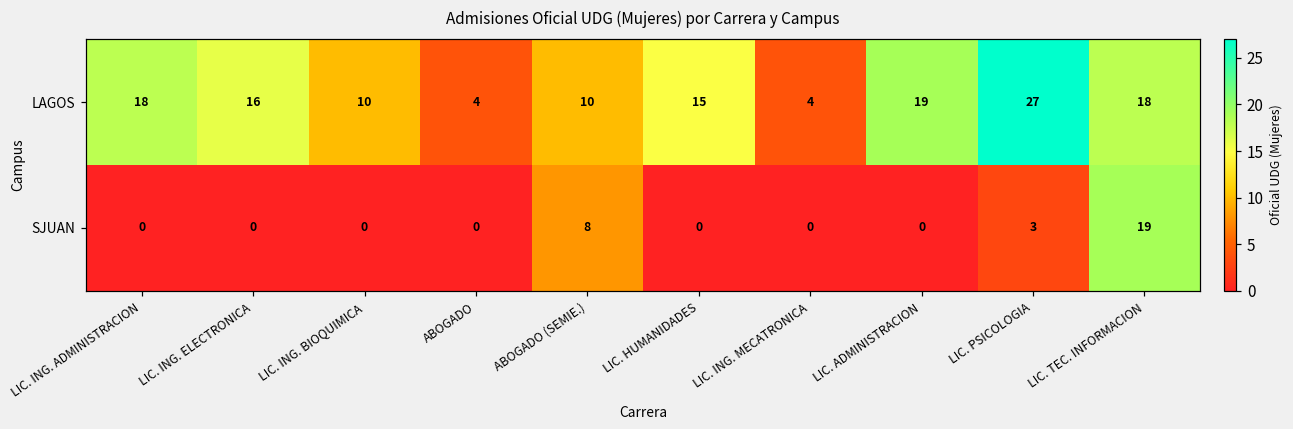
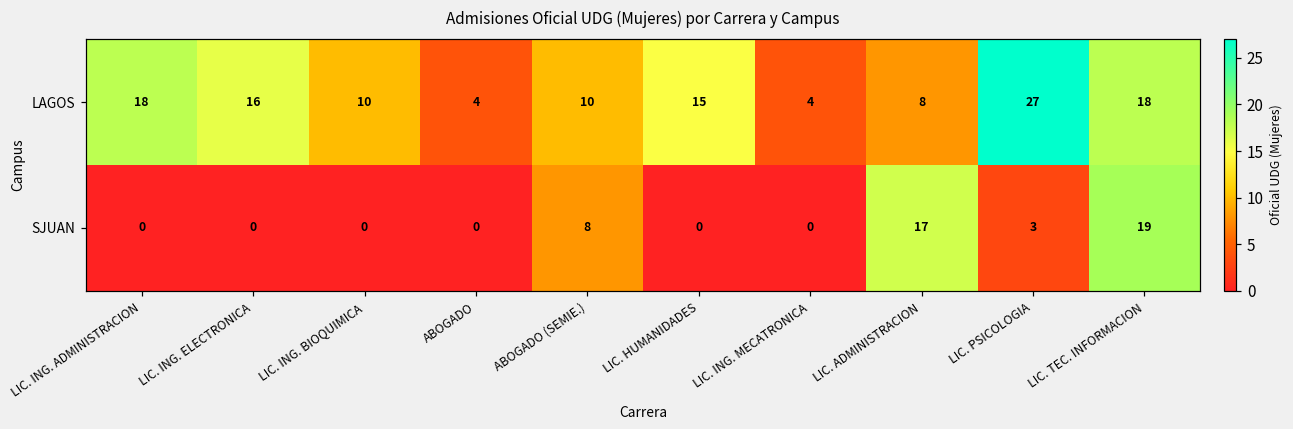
  {
    "LAGOS": {
      "LIC. ING. ADMINISTRACION": 18,
      "LIC. ING. ELECTRONICA": 16,
      "LIC. ING. BIOQUIMICA": 10,
      "ABOGADO": 4,
      "ABOGADO (SEMIE.)": 10,
      "LIC. HUMANIDADES": 15,
      "LIC. ING. MECATRONICA": 4,
-     "LIC. ADMINISTRACION": 19,
+     "LIC. ADMINISTRACION": 8,
      "LIC. PSICOLOGIA": 27,
      "LIC. TEC. INFORMACION": 18
    },
    "SJUAN": {
      "LIC. ING. ADMINISTRACION": 0,
      "LIC. ING. ELECTRONICA": 0,
      "LIC. ING. BIOQUIMICA": 0,
      "ABOGADO": 0,
      "ABOGADO (SEMIE.)": 8,
      "LIC. HUMANIDADES": 0,
      "LIC. ING. MECATRONICA": 0,
-     "LIC. ADMINISTRACION": 0,
+     "LIC. ADMINISTRACION": 17,
      "LIC. PSICOLOGIA": 3,
      "LIC. TEC. INFORMACION": 19
    }
  }
